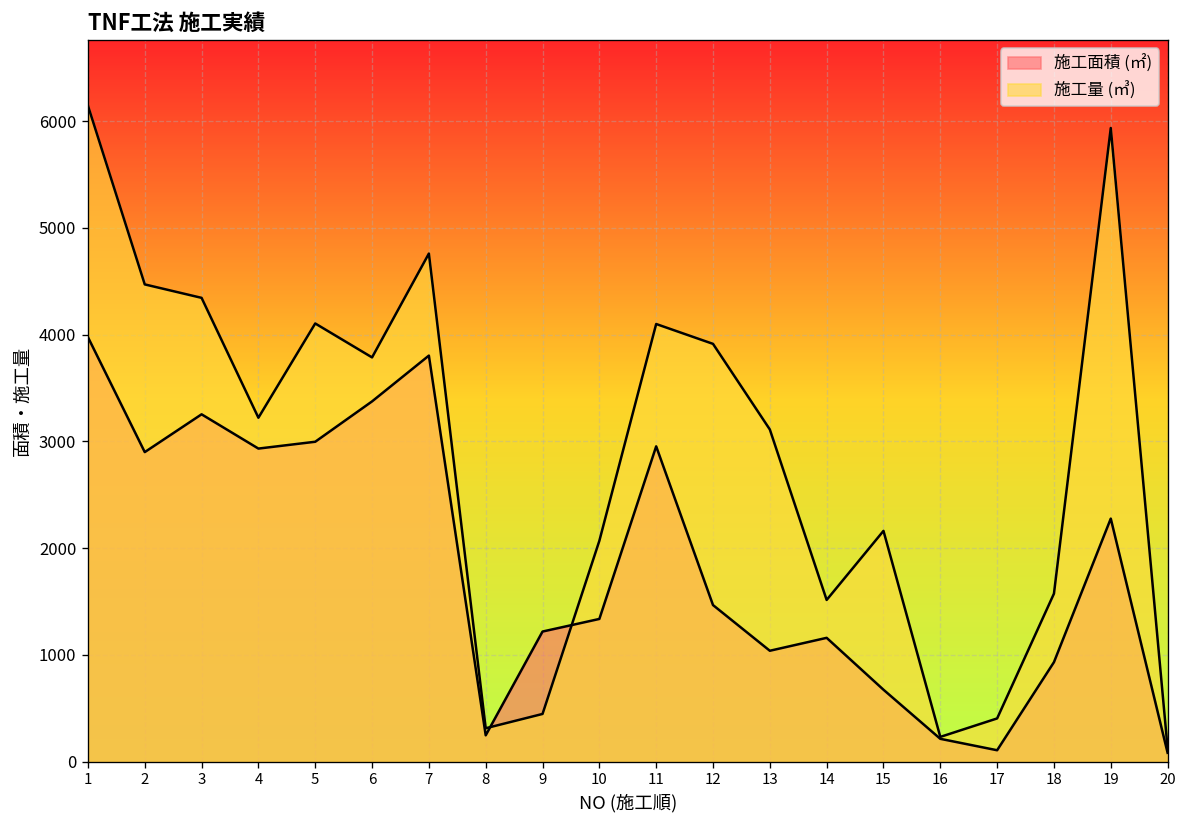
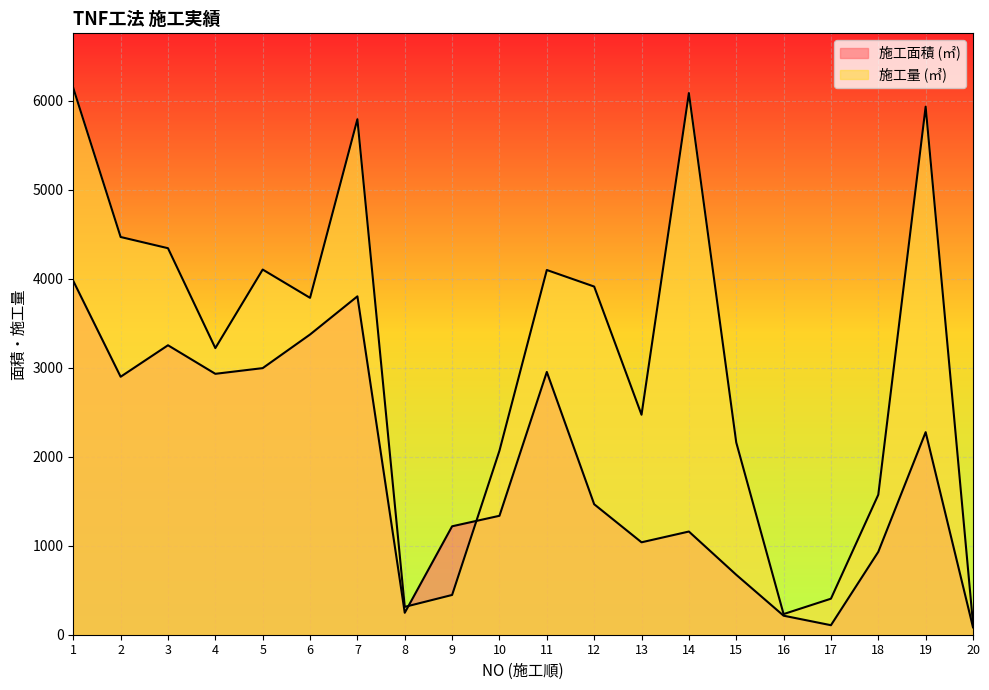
  {
    "施工面積 (㎡)": {
      "1": 4000,
      "2": 2900,
      "3": 3300,
      "4": 2900,
      "5": 3000,
      "6": 3400,
      "7": 3800,
      "8": 200,
      "9": 1200,
      "10": 1300,
      "11": 3000,
      "12": 1500,
      "13": 1000,
      "14": 1200,
      "15": 700,
      "17": 100,
      "18": 900,
      "19": 2300,
      "20": 100
    },
    "施工量 (㎥)": {
      "1": 6100,
      "2": 4500,
      "3": 4300,
      "4": 3200,
      "5": 4100,
      "6": 3800,
-     "7": 4800,
+     "7": 5800,
      "8": 300,
      "9": 400,
      "10": 2100,
      "11": 4100,
      "12": 3900,
-     "13": 3100,
-     "14": 1500,
+     "13": 2500,
+     "14": 6100,
      "15": 2200,
      "17": 400,
      "18": 1600,
      "19": 5900,
      "20": 100
    }
  }
